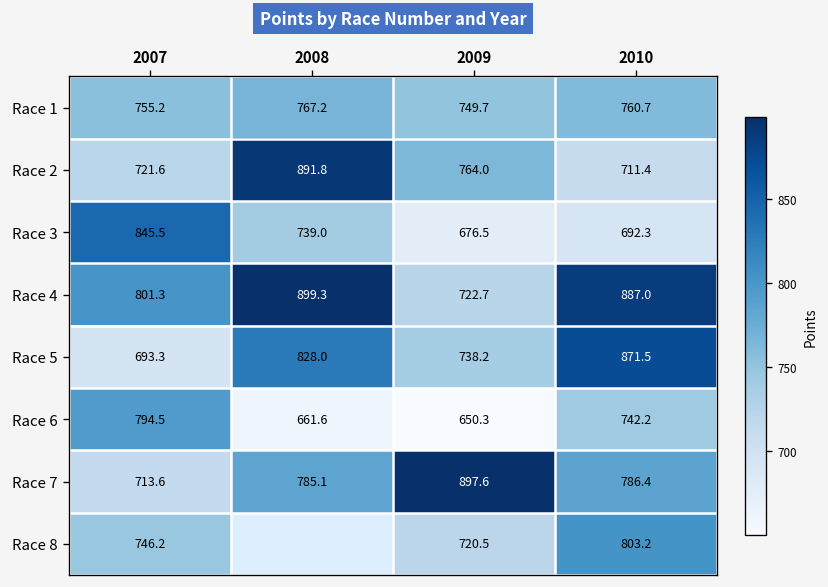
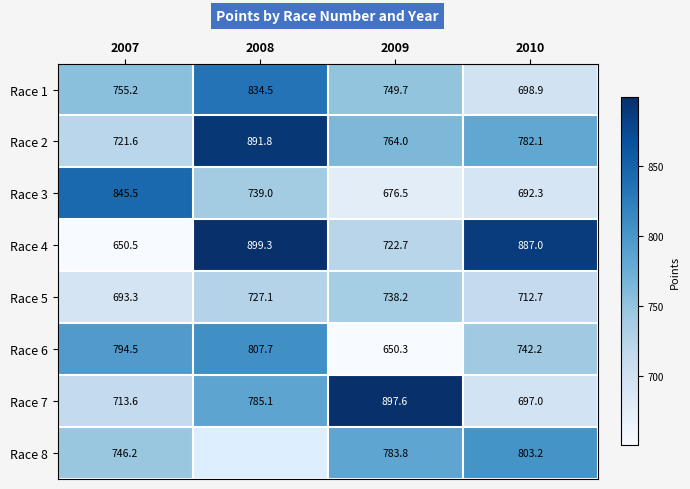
  {
    "Race 1": {
      "2007": 755.2,
-     "2008": 767.2,
+     "2008": 834.5,
      "2009": 749.7,
-     "2010": 760.7
+     "2010": 698.9
    },
    "Race 2": {
      "2007": 721.6,
      "2008": 891.8,
      "2009": 764.0,
-     "2010": 711.4
+     "2010": 782.1
    },
    "Race 3": {
      "2007": 845.5,
      "2008": 739.0,
      "2009": 676.5,
      "2010": 692.3
    },
    "Race 4": {
-     "2007": 801.3,
+     "2007": 650.5,
      "2008": 899.3,
      "2009": 722.7,
      "2010": 887.0
    },
    "Race 5": {
      "2007": 693.3,
-     "2008": 828.0,
+     "2008": 727.1,
      "2009": 738.2,
-     "2010": 871.5
+     "2010": 712.7
    },
    "Race 6": {
      "2007": 794.5,
-     "2008": 661.6,
+     "2008": 807.7,
      "2009": 650.3,
      "2010": 742.2
    },
    "Race 7": {
      "2007": 713.6,
      "2008": 785.1,
      "2009": 897.6,
-     "2010": 786.4
+     "2010": 697.0
    },
    "Race 8": {
      "2007": 746.2,
-     "2009": 720.5,
+     "2009": 783.8,
      "2010": 803.2
    }
  }
